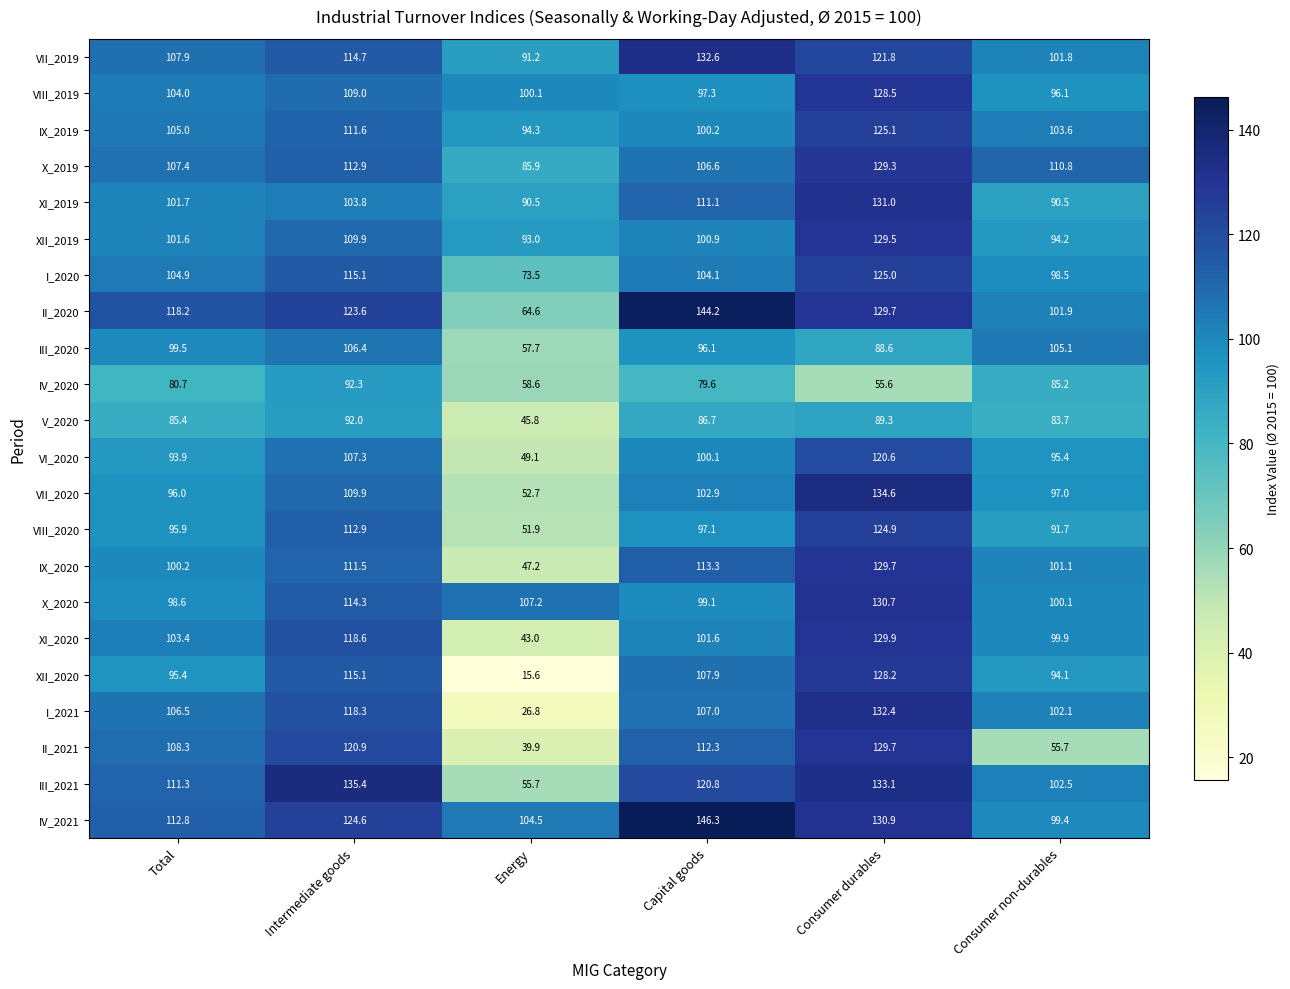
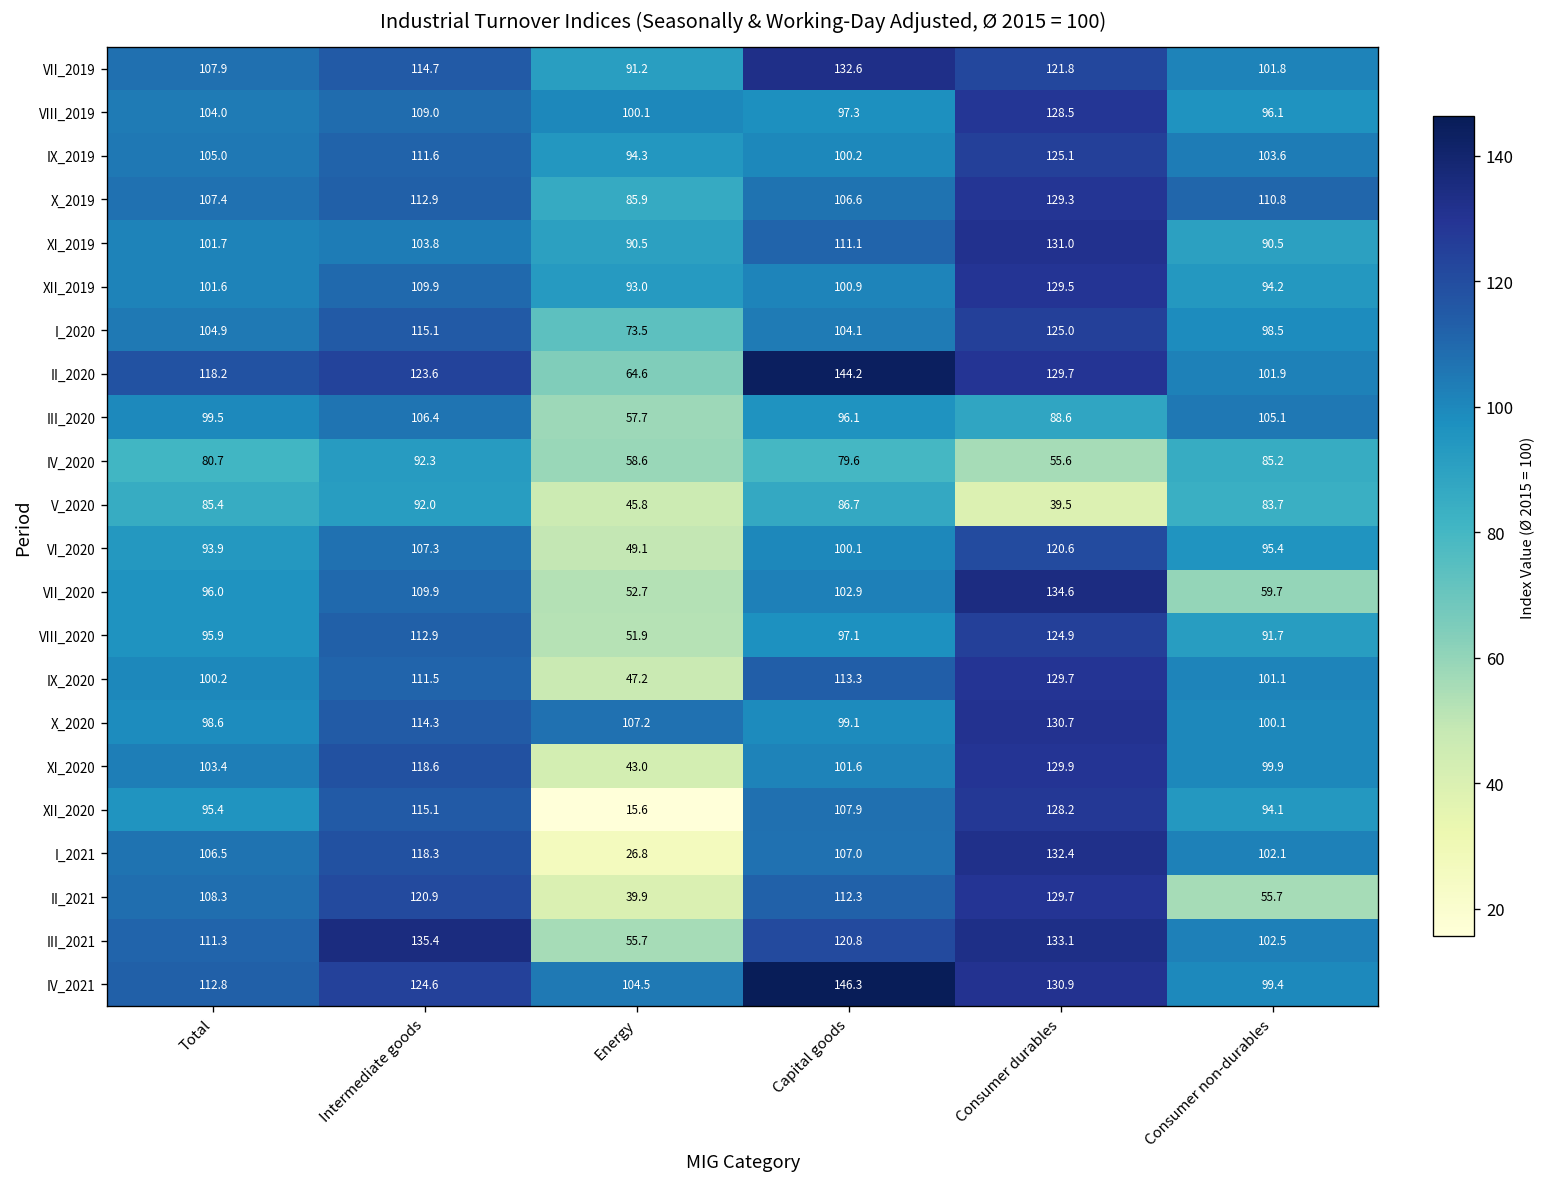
  {
    "VII_2019": {
      "Total": 107.9,
      "Intermediate goods": 114.7,
      "Energy": 91.2,
      "Capital goods": 132.6,
      "Consumer durables": 121.8,
      "Consumer non-durables": 101.8
    },
    "VIII_2019": {
      "Total": 104.0,
      "Intermediate goods": 109.0,
      "Energy": 100.1,
      "Capital goods": 97.3,
      "Consumer durables": 128.5,
      "Consumer non-durables": 96.1
    },
    "IX_2019": {
      "Total": 105.0,
      "Intermediate goods": 111.6,
      "Energy": 94.3,
      "Capital goods": 100.2,
      "Consumer durables": 125.1,
      "Consumer non-durables": 103.6
    },
    "X_2019": {
      "Total": 107.4,
      "Intermediate goods": 112.9,
      "Energy": 85.9,
      "Capital goods": 106.6,
      "Consumer durables": 129.3,
      "Consumer non-durables": 110.8
    },
    "XI_2019": {
      "Total": 101.7,
      "Intermediate goods": 103.8,
      "Energy": 90.5,
      "Capital goods": 111.1,
      "Consumer durables": 131.0,
      "Consumer non-durables": 90.5
    },
    "XII_2019": {
      "Total": 101.6,
      "Intermediate goods": 109.9,
      "Energy": 93.0,
      "Capital goods": 100.9,
      "Consumer durables": 129.5,
      "Consumer non-durables": 94.2
    },
    "I_2020": {
      "Total": 104.9,
      "Intermediate goods": 115.1,
      "Energy": 73.5,
      "Capital goods": 104.1,
      "Consumer durables": 125.0,
      "Consumer non-durables": 98.5
    },
    "II_2020": {
      "Total": 118.2,
      "Intermediate goods": 123.6,
      "Energy": 64.6,
      "Capital goods": 144.2,
      "Consumer durables": 129.7,
      "Consumer non-durables": 101.9
    },
    "III_2020": {
      "Total": 99.5,
      "Intermediate goods": 106.4,
      "Energy": 57.7,
      "Capital goods": 96.1,
      "Consumer durables": 88.6,
      "Consumer non-durables": 105.1
    },
    "IV_2020": {
      "Total": 80.7,
      "Intermediate goods": 92.3,
      "Energy": 58.6,
      "Capital goods": 79.6,
      "Consumer durables": 55.6,
      "Consumer non-durables": 85.2
    },
    "V_2020": {
      "Total": 85.4,
      "Intermediate goods": 92.0,
      "Energy": 45.8,
      "Capital goods": 86.7,
-     "Consumer durables": 89.3,
+     "Consumer durables": 39.5,
      "Consumer non-durables": 83.7
    },
    "VI_2020": {
      "Total": 93.9,
      "Intermediate goods": 107.3,
      "Energy": 49.1,
      "Capital goods": 100.1,
      "Consumer durables": 120.6,
      "Consumer non-durables": 95.4
    },
    "VII_2020": {
      "Total": 96.0,
      "Intermediate goods": 109.9,
      "Energy": 52.7,
      "Capital goods": 102.9,
      "Consumer durables": 134.6,
-     "Consumer non-durables": 97.0
+     "Consumer non-durables": 59.7
    },
    "VIII_2020": {
      "Total": 95.9,
      "Intermediate goods": 112.9,
      "Energy": 51.9,
      "Capital goods": 97.1,
      "Consumer durables": 124.9,
      "Consumer non-durables": 91.7
    },
    "IX_2020": {
      "Total": 100.2,
      "Intermediate goods": 111.5,
      "Energy": 47.2,
      "Capital goods": 113.3,
      "Consumer durables": 129.7,
      "Consumer non-durables": 101.1
    },
    "X_2020": {
      "Total": 98.6,
      "Intermediate goods": 114.3,
      "Energy": 107.2,
      "Capital goods": 99.1,
      "Consumer durables": 130.7,
      "Consumer non-durables": 100.1
    },
    "XI_2020": {
      "Total": 103.4,
      "Intermediate goods": 118.6,
      "Energy": 43.0,
      "Capital goods": 101.6,
      "Consumer durables": 129.9,
      "Consumer non-durables": 99.9
    },
    "XII_2020": {
      "Total": 95.4,
      "Intermediate goods": 115.1,
      "Energy": 15.6,
      "Capital goods": 107.9,
      "Consumer durables": 128.2,
      "Consumer non-durables": 94.1
    },
    "I_2021": {
      "Total": 106.5,
      "Intermediate goods": 118.3,
      "Energy": 26.8,
      "Capital goods": 107.0,
      "Consumer durables": 132.4,
      "Consumer non-durables": 102.1
    },
    "II_2021": {
      "Total": 108.3,
      "Intermediate goods": 120.9,
      "Energy": 39.9,
      "Capital goods": 112.3,
      "Consumer durables": 129.7,
      "Consumer non-durables": 55.7
    },
    "III_2021": {
      "Total": 111.3,
      "Intermediate goods": 135.4,
      "Energy": 55.7,
      "Capital goods": 120.8,
      "Consumer durables": 133.1,
      "Consumer non-durables": 102.5
    },
    "IV_2021": {
      "Total": 112.8,
      "Intermediate goods": 124.6,
      "Energy": 104.5,
      "Capital goods": 146.3,
      "Consumer durables": 130.9,
      "Consumer non-durables": 99.4
    }
  }
